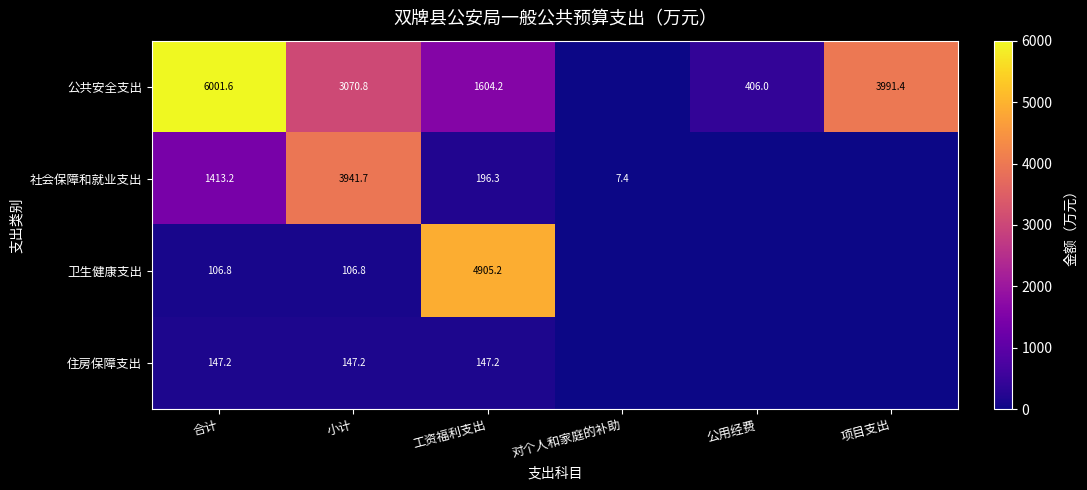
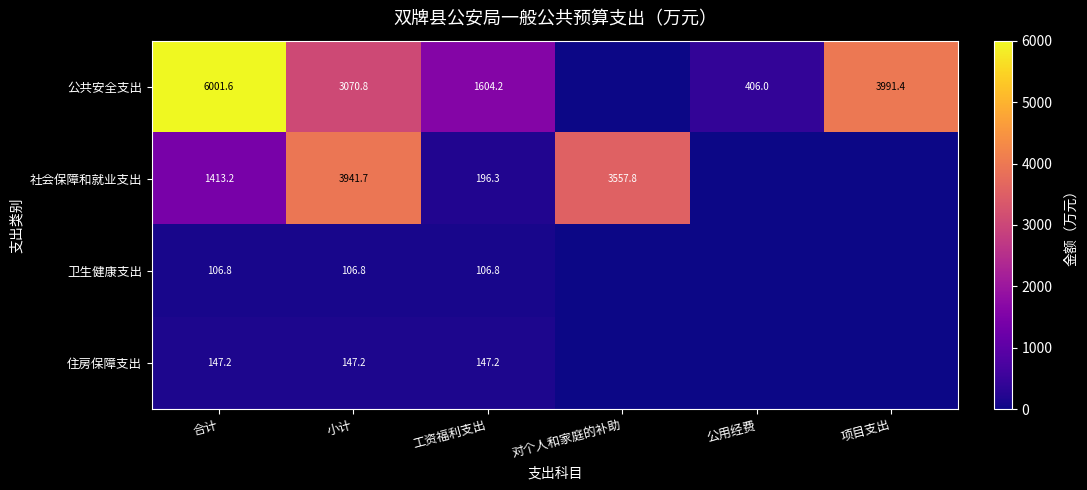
  {
    "公共安全支出": {
      "合计": 6001.6,
      "小计": 3070.8,
      "工资福利支出": 1604.2,
      "公用经费": 406.0,
      "项目支出": 3991.4
    },
    "社会保障和就业支出": {
      "合计": 1413.2,
      "小计": 3941.7,
      "工资福利支出": 196.3,
-     "对个人和家庭的补助": 7.4
+     "对个人和家庭的补助": 3557.8
    },
    "卫生健康支出": {
      "合计": 106.8,
      "小计": 106.8,
-     "工资福利支出": 4905.2
+     "工资福利支出": 106.8
    },
    "住房保障支出": {
      "合计": 147.2,
      "小计": 147.2,
      "工资福利支出": 147.2
    }
  }
